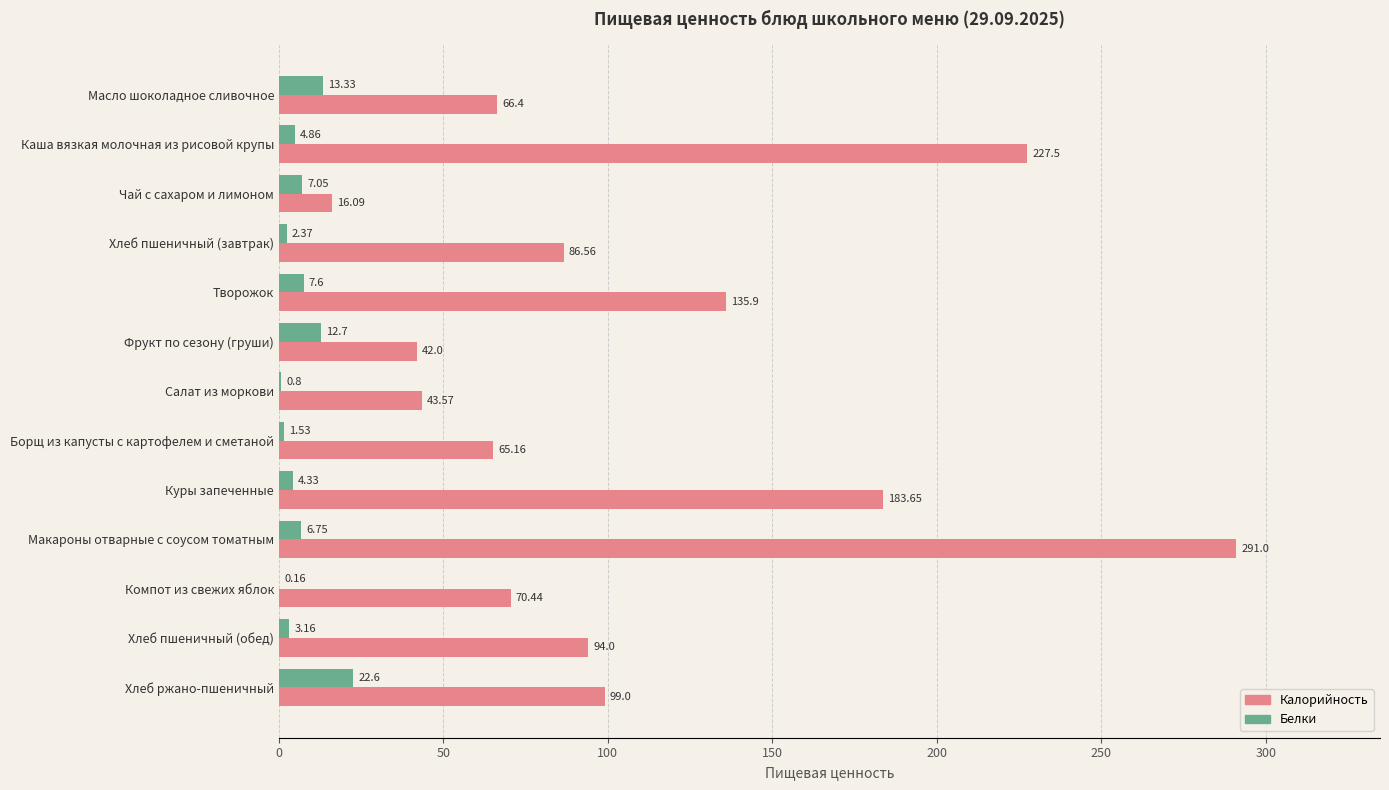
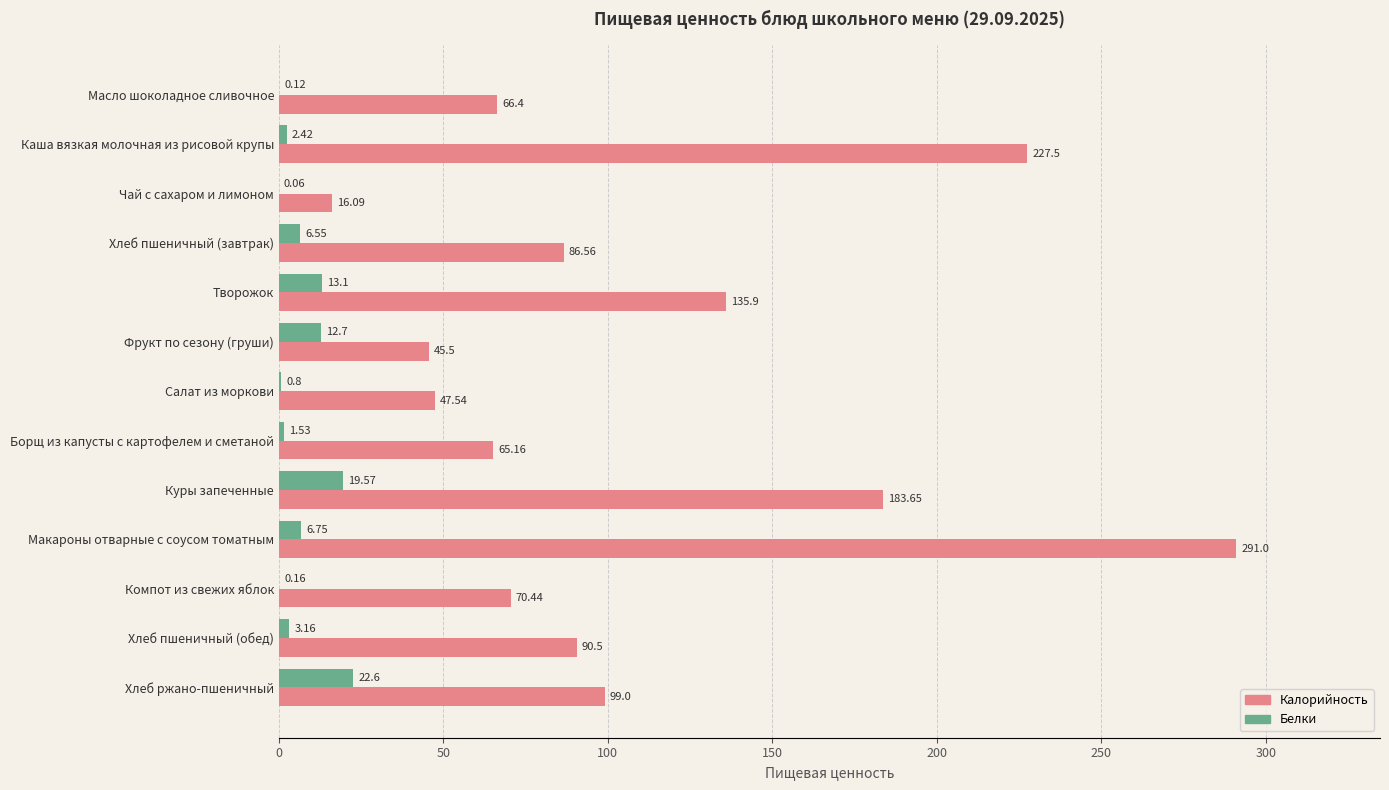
  {
    "Калорийность": {
      "Масло шоколадное сливочное": 66.4,
      "Каша вязкая молочная из рисовой крупы": 227.5,
      "Чай с сахаром и лимоном": 16.09,
      "Хлеб пшеничный (завтрак)": 86.56,
      "Творожок": 135.9,
-     "Фрукт по сезону (груши)": 42.0,
-     "Салат из моркови": 43.57,
+     "Фрукт по сезону (груши)": 45.5,
+     "Салат из моркови": 47.54,
      "Борщ из капусты с картофелем и сметаной": 65.16,
      "Куры запеченные": 183.65,
      "Макароны отварные с соусом томатным": 291.0,
      "Компот из свежих яблок": 70.44,
-     "Хлеб пшеничный (обед)": 94.0,
+     "Хлеб пшеничный (обед)": 90.5,
      "Хлеб ржано-пшеничный": 99.0
    },
    "Белки": {
-     "Масло шоколадное сливочное": 13.33,
-     "Каша вязкая молочная из рисовой крупы": 4.86,
-     "Чай с сахаром и лимоном": 7.05,
-     "Хлеб пшеничный (завтрак)": 2.37,
-     "Творожок": 7.6,
+     "Масло шоколадное сливочное": 0.12,
+     "Каша вязкая молочная из рисовой крупы": 2.42,
+     "Чай с сахаром и лимоном": 0.06,
+     "Хлеб пшеничный (завтрак)": 6.55,
+     "Творожок": 13.1,
      "Фрукт по сезону (груши)": 12.7,
      "Салат из моркови": 0.8,
      "Борщ из капусты с картофелем и сметаной": 1.53,
-     "Куры запеченные": 4.33,
+     "Куры запеченные": 19.57,
      "Макароны отварные с соусом томатным": 6.75,
      "Компот из свежих яблок": 0.16,
      "Хлеб пшеничный (обед)": 3.16,
      "Хлеб ржано-пшеничный": 22.6
    }
  }
